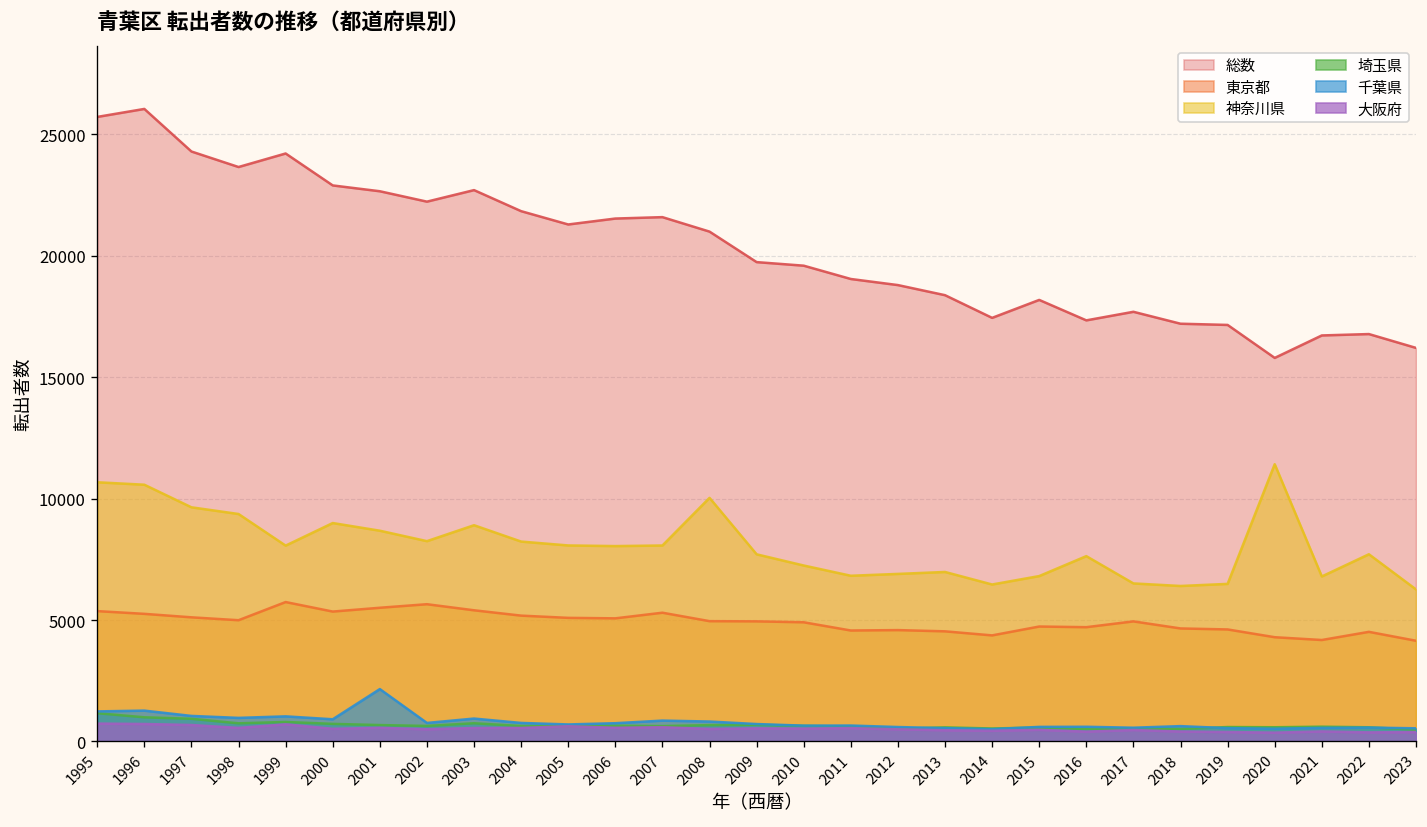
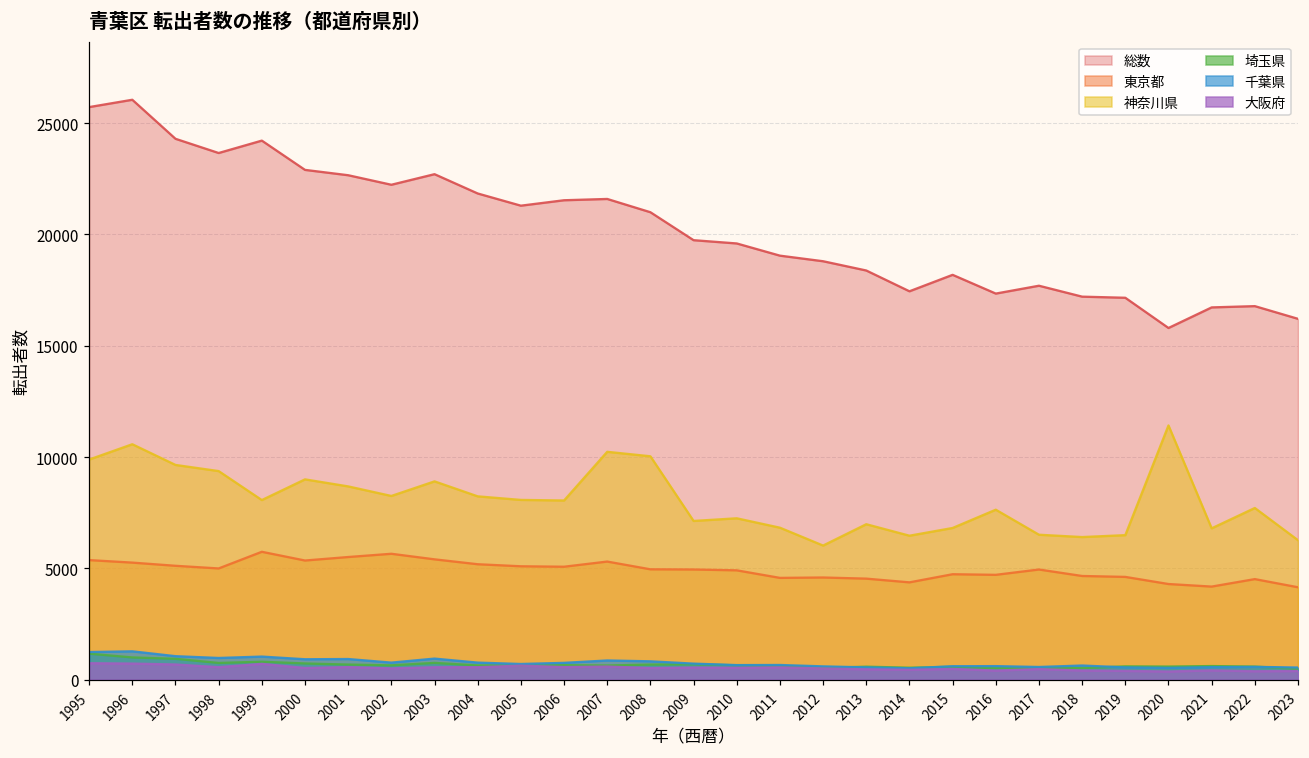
  {
    "神奈川県": {
-     "1995": 10700,
+     "1995": 9900,
      "1996": 10600,
      "1997": 9600,
      "1998": 9400,
      "1999": 8100,
      "2000": 9000,
      "2001": 8700,
      "2002": 8300,
      "2003": 8900,
      "2004": 8200,
      "2005": 8100,
      "2006": 8000,
-     "2007": 8100,
+     "2007": 10200,
      "2008": 10000,
-     "2009": 7700,
+     "2009": 7100,
      "2010": 7200,
      "2011": 6800,
-     "2012": 6900,
+     "2012": 6000,
      "2013": 7000,
      "2014": 6500,
      "2015": 6800,
      "2016": 7600,
      "2017": 6500,
      "2018": 6400,
      "2019": 6500,
      "2020": 11400,
      "2021": 6800,
      "2022": 7700,
      "2023": 6300
    },
    "埼玉県": {
      "1996": 1000,
      "1998": 700,
      "2000": 700,
      "2003": 800,
      "2008": 700
    },
    "千葉県": {
      "1996": 1300,
      "1998": 1000,
      "1999": 1000,
      "2000": 900,
-     "2001": 2200,
+     "2001": 900,
      "2003": 900,
      "2007": 900,
      "2008": 800
    },
    "大阪府": {
      "1995": 700,
      "1996": 700,
      "1997": 700,
      "1998": 600,
      "2000": 500,
      "2002": 500,
      "2003": 600,
      "2008": 500,
      "2009": 500,
      "2019": 400,
      "2020": 400,
      "2021": 400,
      "2022": 400
    }
  }
